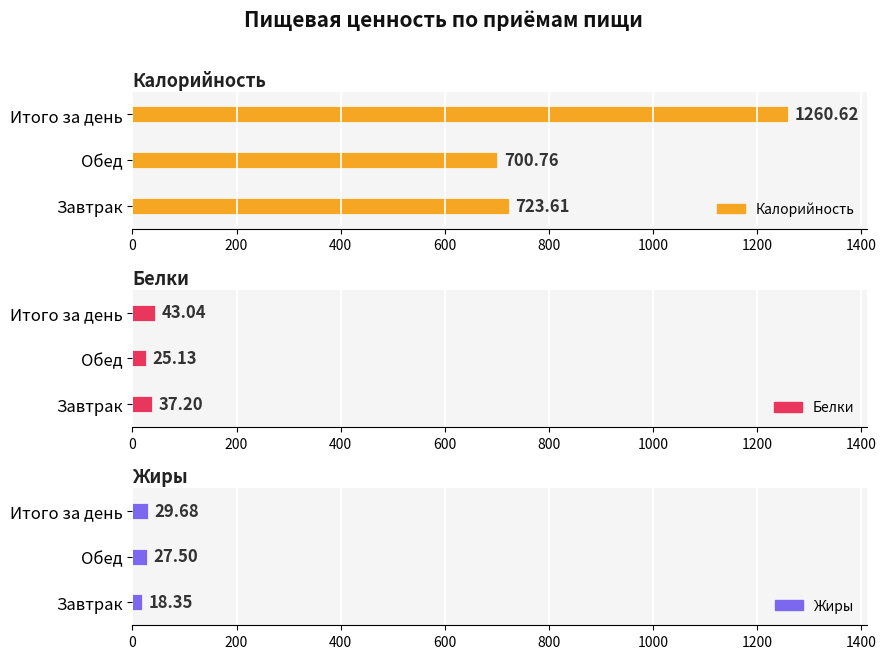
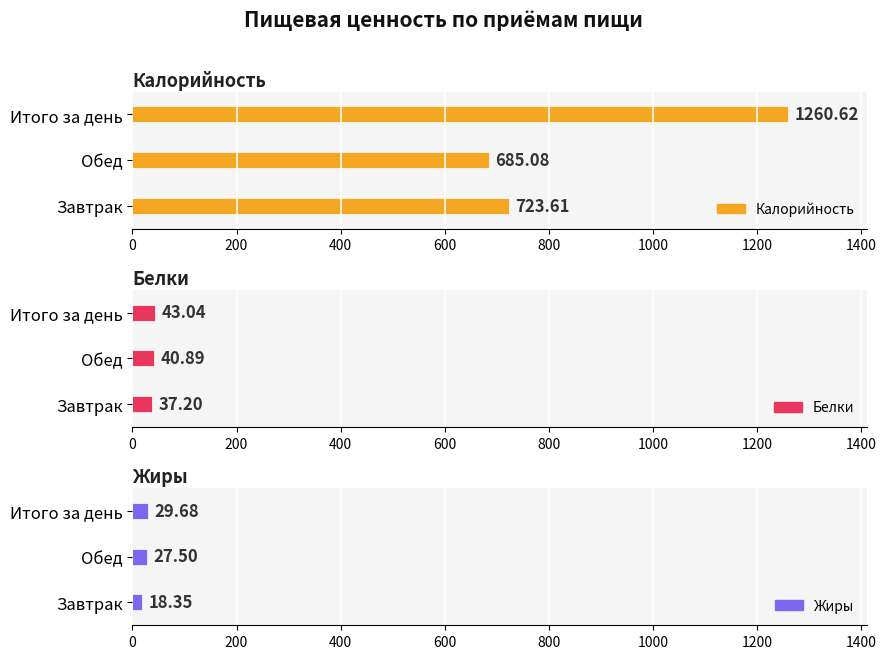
  {
    "Калорийность": {
      "Итого за день": 1260.62,
-     "Обед": 700.76,
+     "Обед": 685.08,
      "Завтрак": 723.61
    },
    "Белки": {
      "Итого за день": 43.04,
-     "Обед": 25.13,
+     "Обед": 40.89,
      "Завтрак": 37.20
    },
    "Жиры": {
      "Итого за день": 29.68,
      "Обед": 27.50,
      "Завтрак": 18.35
    }
  }
